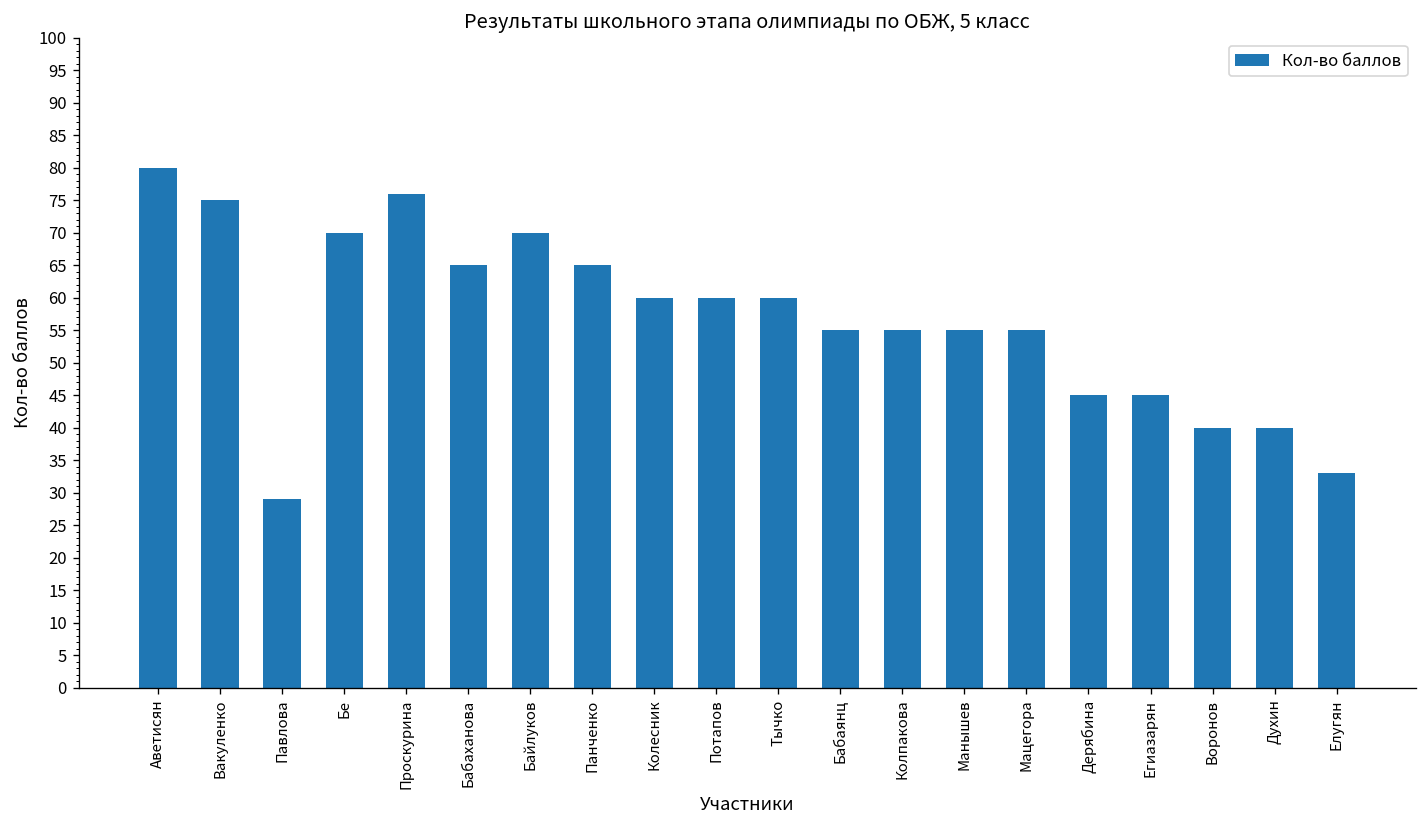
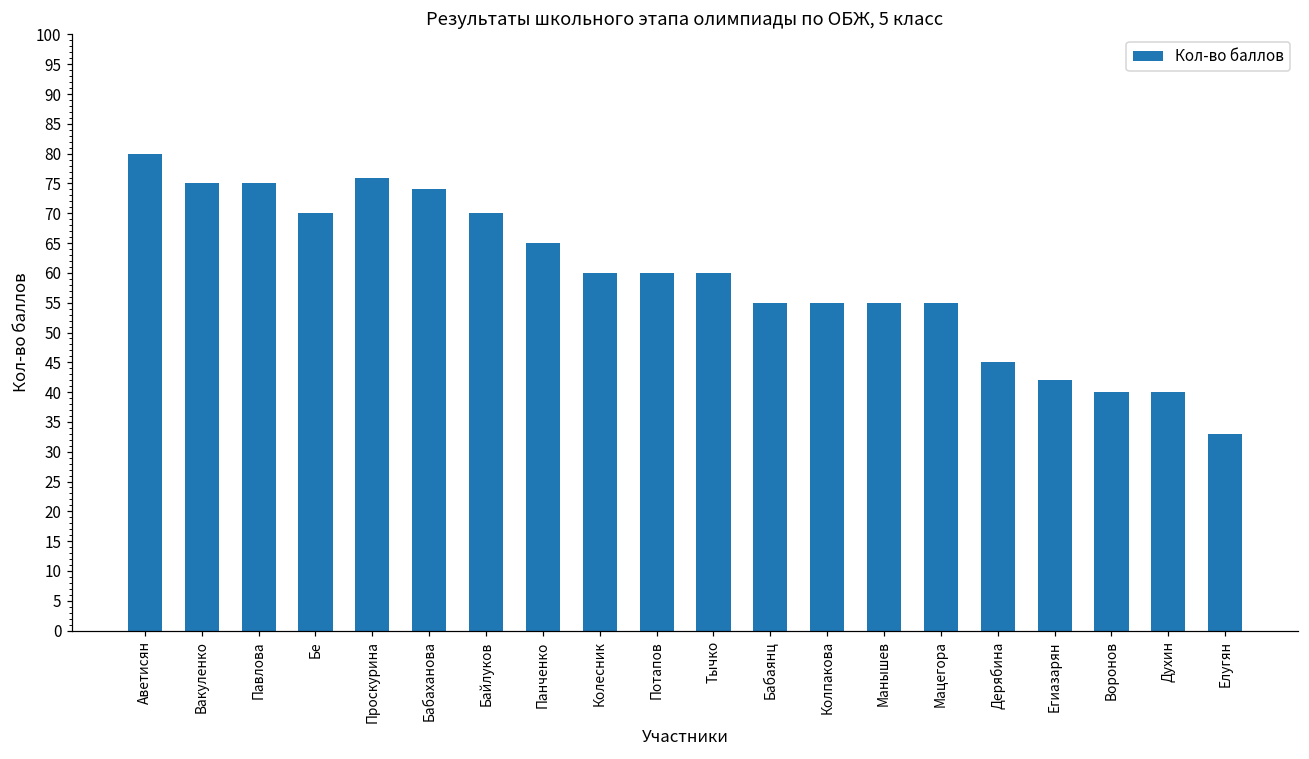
  {
    "Аветисян": 80,
    "Вакуленко": 75,
-   "Павлова": 29,
+   "Павлова": 75,
    "Бе": 70,
    "Проскурина": 76,
-   "Бабаханова": 65,
+   "Бабаханова": 74,
    "Байлуков": 70,
    "Панченко": 65,
    "Колесник": 60,
    "Потапов": 60,
    "Тычко": 60,
    "Бабаянц": 55,
    "Колпакова": 55,
    "Манышев": 55,
    "Мацегора": 55,
    "Дерябина": 45,
-   "Егиазарян": 45,
+   "Егиазарян": 42,
    "Воронов": 40,
    "Духин": 40,
    "Елугян": 33
  }
